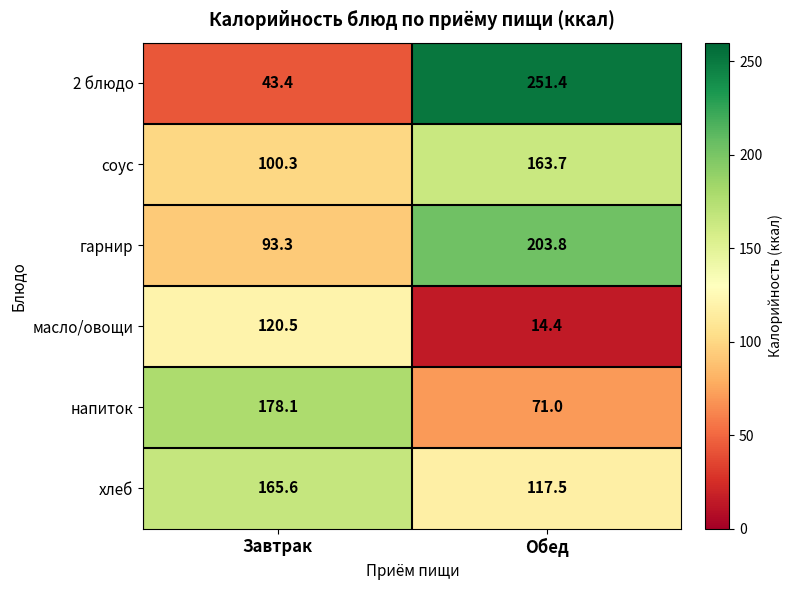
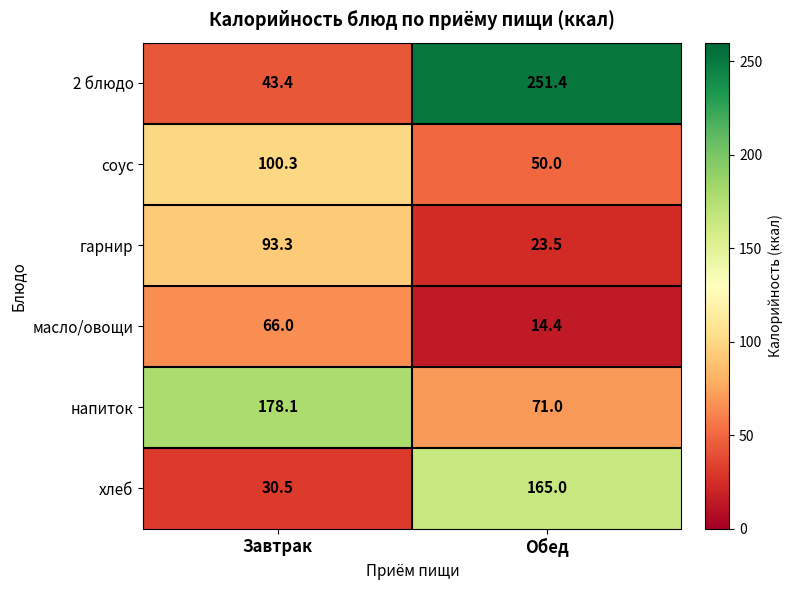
  {
    "2 блюдо": {
      "Завтрак": 43.4,
      "Обед": 251.4
    },
    "соус": {
      "Завтрак": 100.3,
-     "Обед": 163.7
+     "Обед": 50.0
    },
    "гарнир": {
      "Завтрак": 93.3,
-     "Обед": 203.8
+     "Обед": 23.5
    },
    "масло/овощи": {
-     "Завтрак": 120.5,
+     "Завтрак": 66.0,
      "Обед": 14.4
    },
    "напиток": {
      "Завтрак": 178.1,
      "Обед": 71.0
    },
    "хлеб": {
-     "Завтрак": 165.6,
-     "Обед": 117.5
+     "Завтрак": 30.5,
+     "Обед": 165.0
    }
  }
